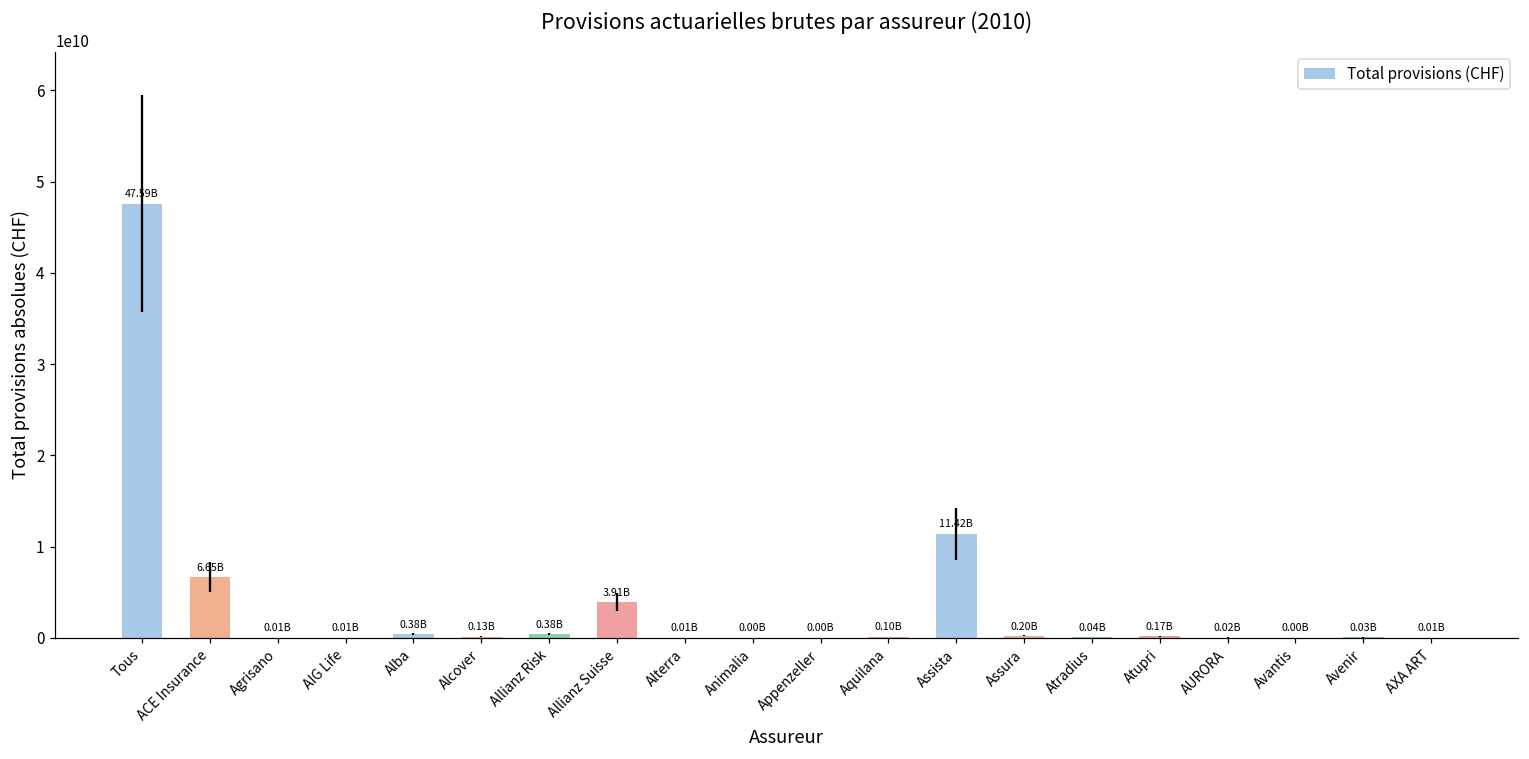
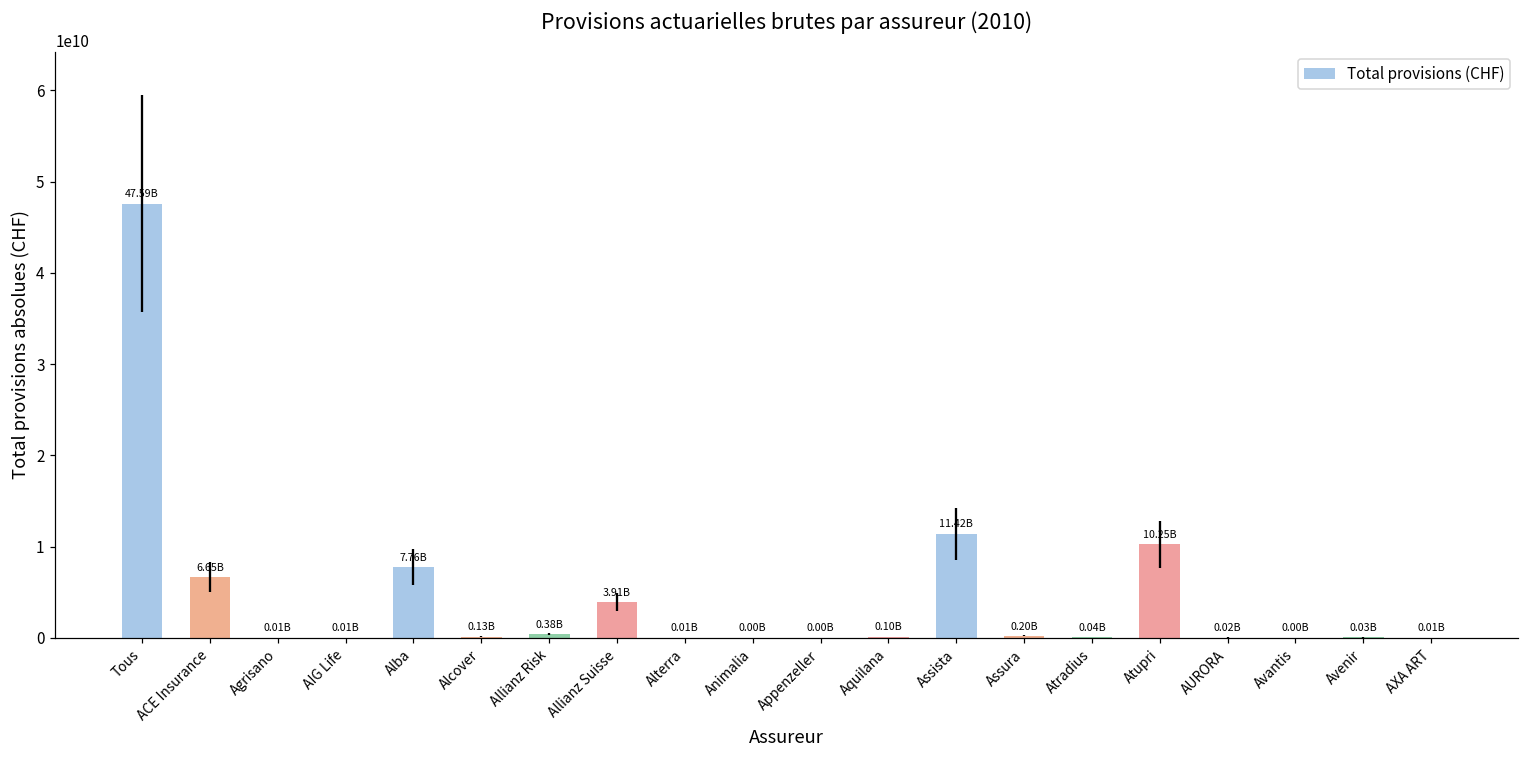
  {
    "Tous": "47.59B",
    "ACE Insurance": "6.65B",
    "Agrisano": "0.01B",
    "AIG Life": "0.01B",
-   "Alba": "0.38B",
+   "Alba": "7.76B",
    "Alcover": "0.13B",
    "Allianz Risk": "0.38B",
    "Allianz Suisse": "3.91B",
    "Alterra": "0.01B",
    "Aquilana": "0.10B",
    "Assista": "11.42B",
    "Assura": "0.20B",
    "Atradius": "0.04B",
-   "Atupri": "0.17B",
+   "Atupri": "10.25B",
    "AURORA": "0.02B",
    "Avenir": "0.03B",
    "AXA ART": "0.01B"
  }
